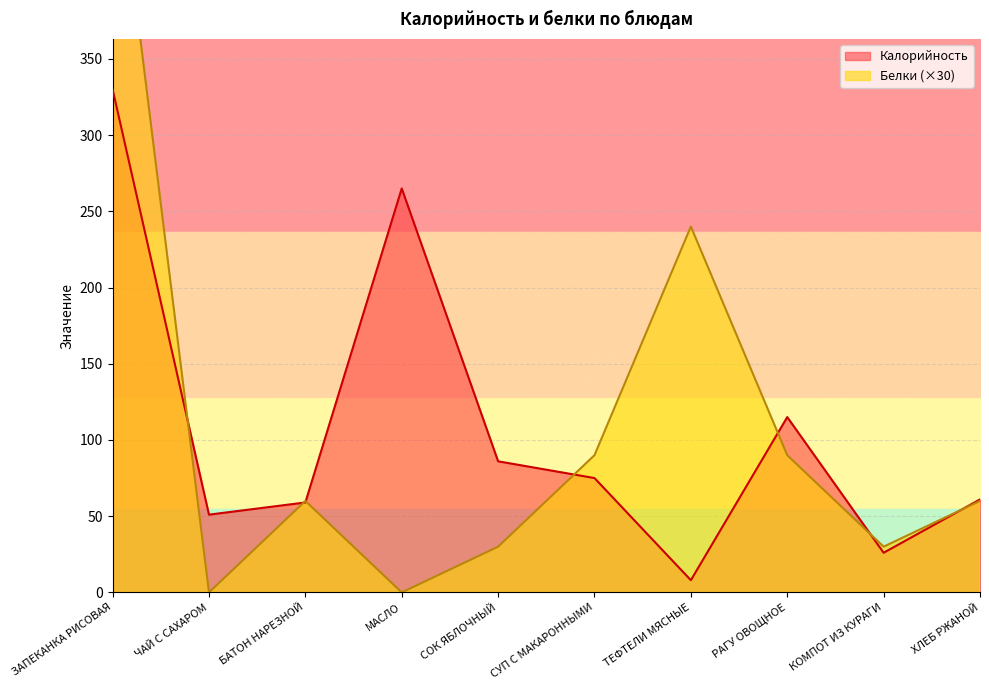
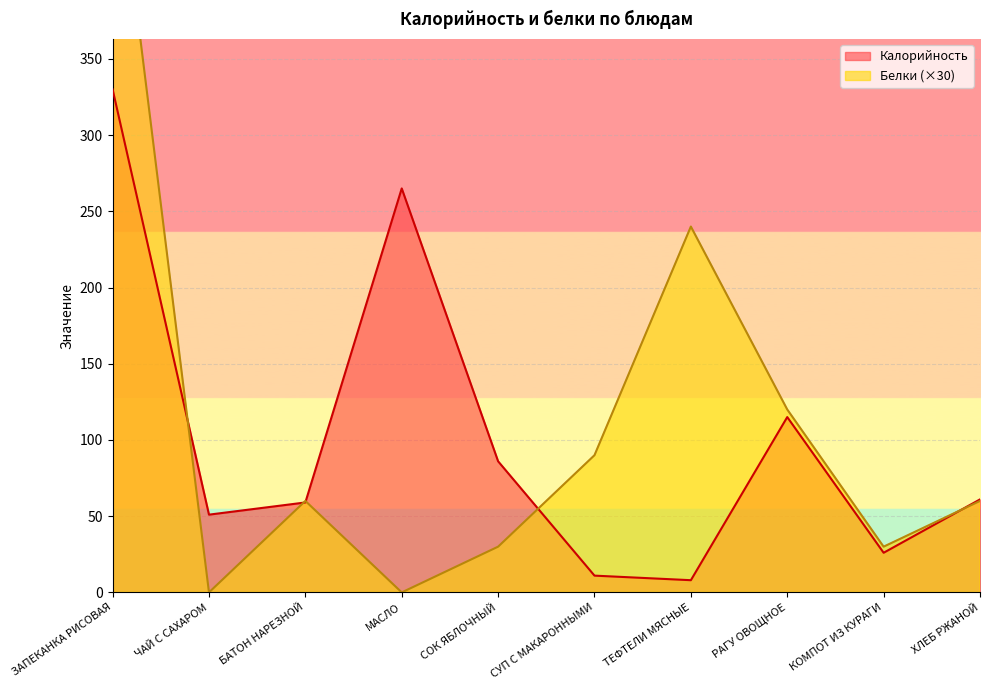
  {
    "Калорийность": {
      "ЗАПЕКАНКА РИСОВАЯ": 330,
      "ЧАЙ С САХАРОМ": 51,
      "МАСЛО": 265,
      "СОК ЯБЛОЧНЫЙ": 86,
-     "СУП С МАКАРОННЫМИ": 75,
+     "СУП С МАКАРОННЫМИ": 11,
      "ТЕФТЕЛИ МЯСНЫЕ": 8,
      "РАГУ ОВОЩНОЕ": 115,
      "КОМПОТ ИЗ КУРАГИ": 26
    },
    "Белки (×30)": {
      "ЧАЙ С САХАРОМ": 0,
      "МАСЛО": 0,
      "СОК ЯБЛОЧНЫЙ": 30,
      "СУП С МАКАРОННЫМИ": 90,
      "ТЕФТЕЛИ МЯСНЫЕ": 240,
-     "РАГУ ОВОЩНОЕ": 90,
+     "РАГУ ОВОЩНОЕ": 120,
      "КОМПОТ ИЗ КУРАГИ": 30
    }
  }
